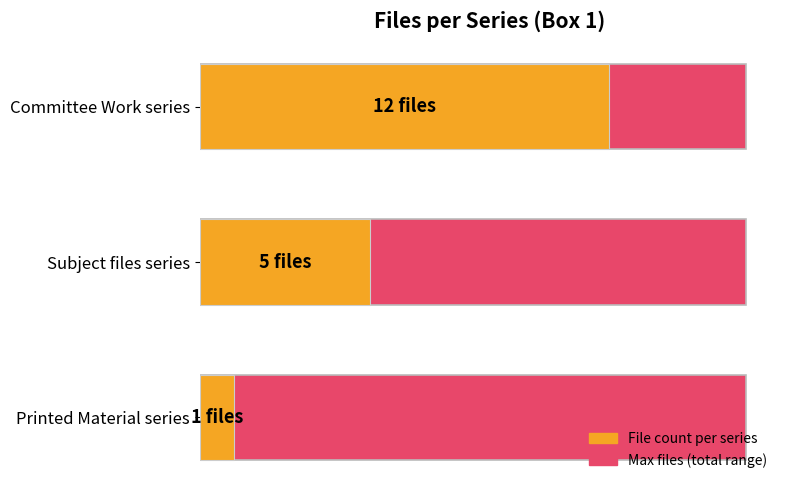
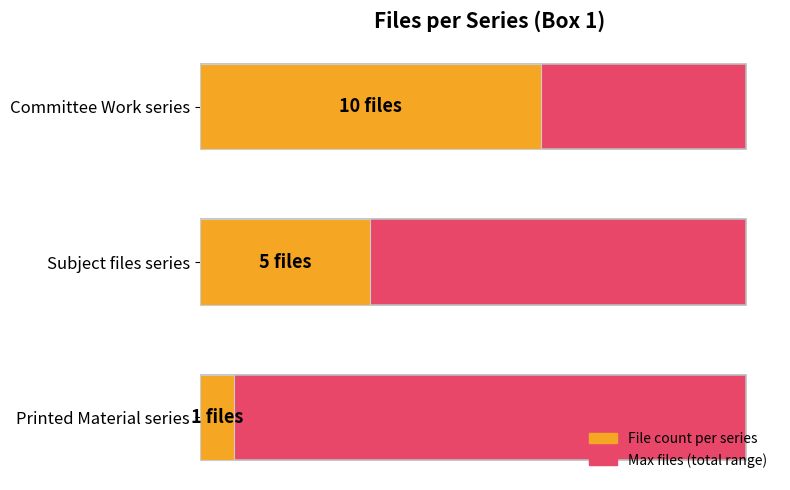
  {
    "File count per series": {
-     "Committee Work series": 12
+     "Committee Work series": 10
    }
  }
